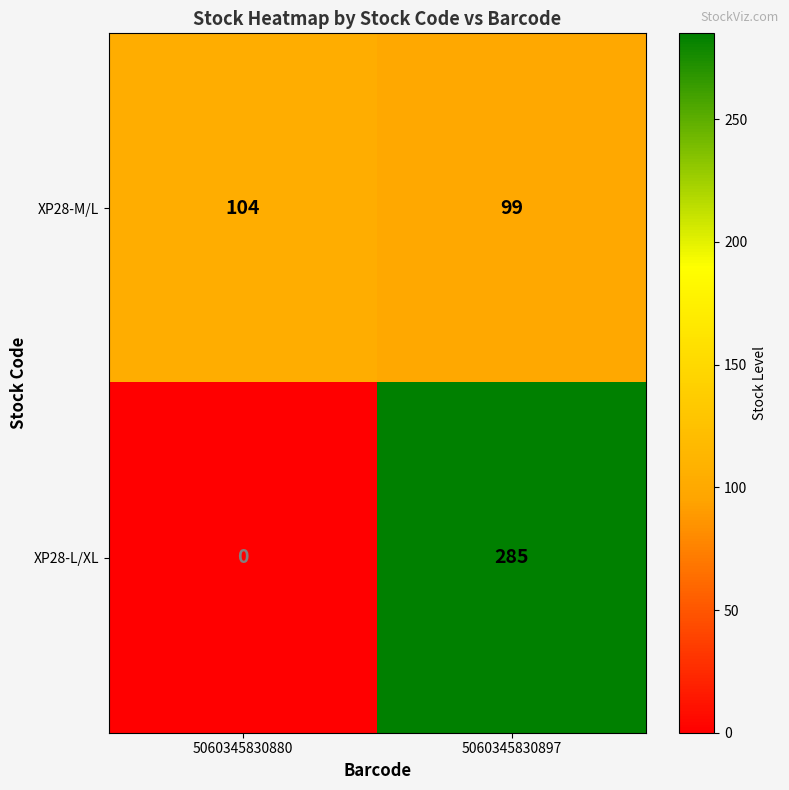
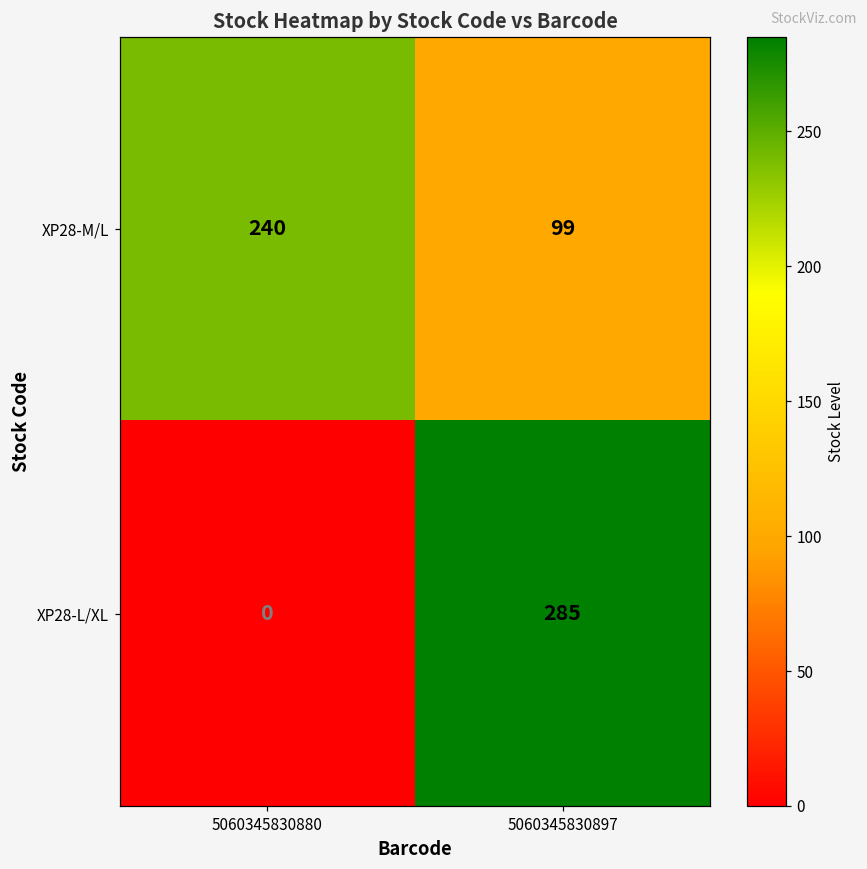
  {
    "XP28-M/L": {
-     "5060345830880": 104,
+     "5060345830880": 240,
      "5060345830897": 99
    },
    "XP28-L/XL": {
      "5060345830880": 0,
      "5060345830897": 285
    }
  }
